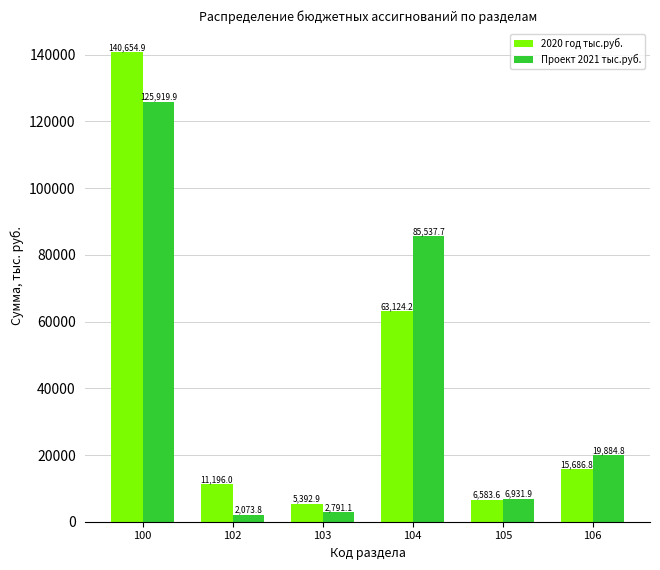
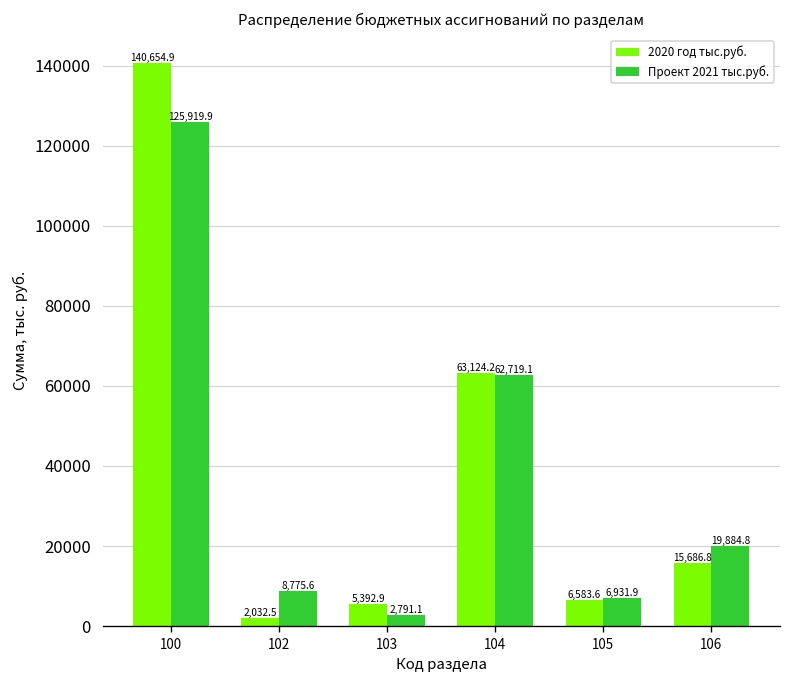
  {
    "2020 год тыс.руб.": {
      "100": "140,654.9",
-     "102": "11,196.0",
+     "102": "2,032.5",
      "103": "5,392.9",
      "104": "63,124.2",
      "105": "6,583.6",
      "106": "15,686.8"
    },
    "Проект 2021 тыс.руб.": {
      "100": "125,919.9",
-     "102": "2,073.8",
+     "102": "8,775.6",
      "103": "2,791.1",
-     "104": "85,537.7",
+     "104": "62,719.1",
      "105": "6,931.9",
      "106": "19,884.8"
    }
  }
